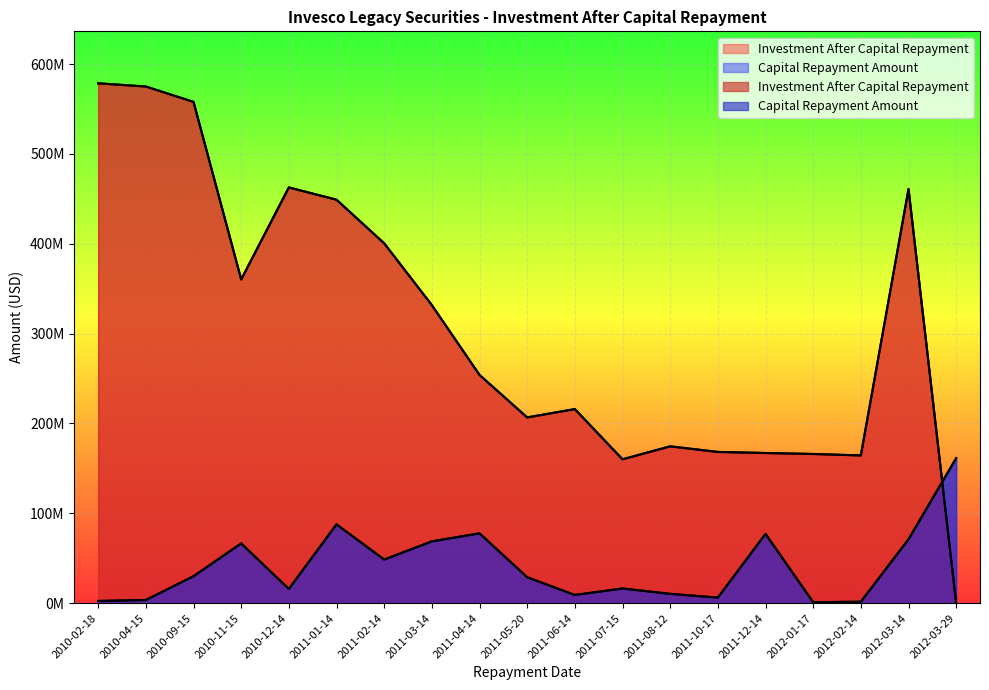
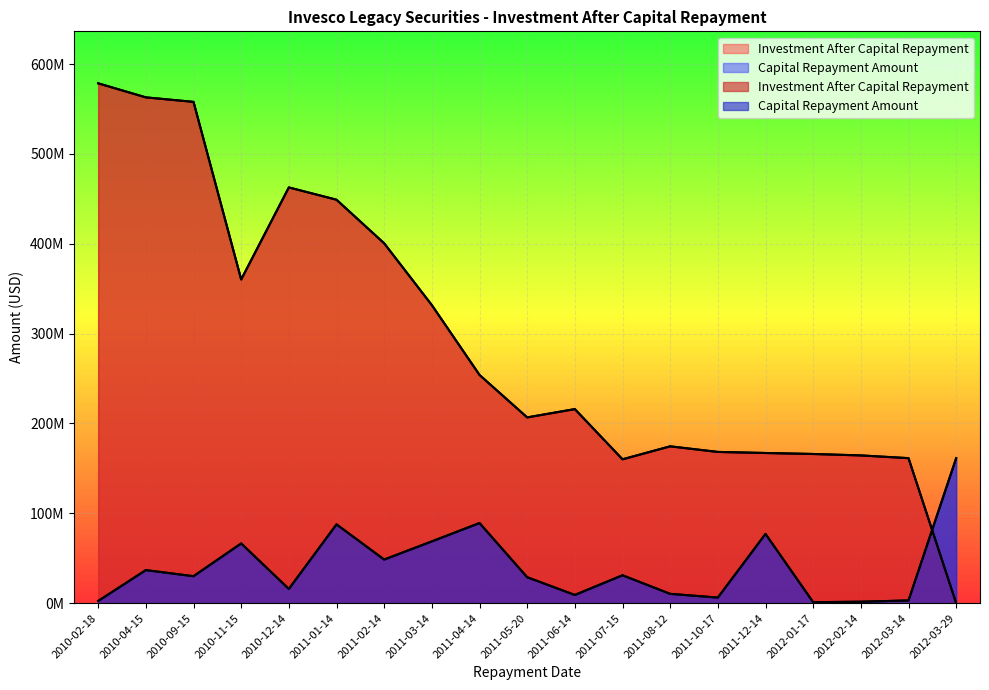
  {
    "Investment After Capital Repayment": {
      "2010-02-18": 580000000,
-     "2010-04-15": 570000000,
+     "2010-04-15": 560000000,
      "2010-09-15": 560000000,
      "2010-11-15": 360000000,
      "2010-12-14": 460000000,
      "2011-01-14": 450000000,
      "2011-02-14": 400000000,
      "2011-03-14": 330000000,
      "2011-04-14": 250000000,
      "2011-05-20": 210000000,
      "2011-06-14": 220000000,
      "2011-07-15": 160000000,
      "2011-08-12": 170000000,
      "2011-10-17": 170000000,
      "2011-12-14": 170000000,
      "2012-01-17": 170000000,
      "2012-02-14": 160000000,
-     "2012-03-14": 460000000,
+     "2012-03-14": 160000000,
      "2012-03-29": 0
    },
    "Capital Repayment Amount": {
      "2010-02-18": 0,
-     "2010-04-15": 0,
+     "2010-04-15": 40000000,
      "2010-09-15": 30000000,
      "2010-11-15": 70000000,
      "2010-12-14": 20000000,
      "2011-01-14": 90000000,
      "2011-02-14": 50000000,
      "2011-03-14": 70000000,
-     "2011-04-14": 80000000,
+     "2011-04-14": 90000000,
      "2011-05-20": 30000000,
      "2011-06-14": 10000000,
-     "2011-07-15": 20000000,
+     "2011-07-15": 30000000,
      "2011-08-12": 10000000,
      "2011-10-17": 10000000,
      "2011-12-14": 80000000,
      "2012-01-17": 0,
      "2012-02-14": 0,
-     "2012-03-14": 70000000,
+     "2012-03-14": 0,
      "2012-03-29": 160000000
    }
  }
